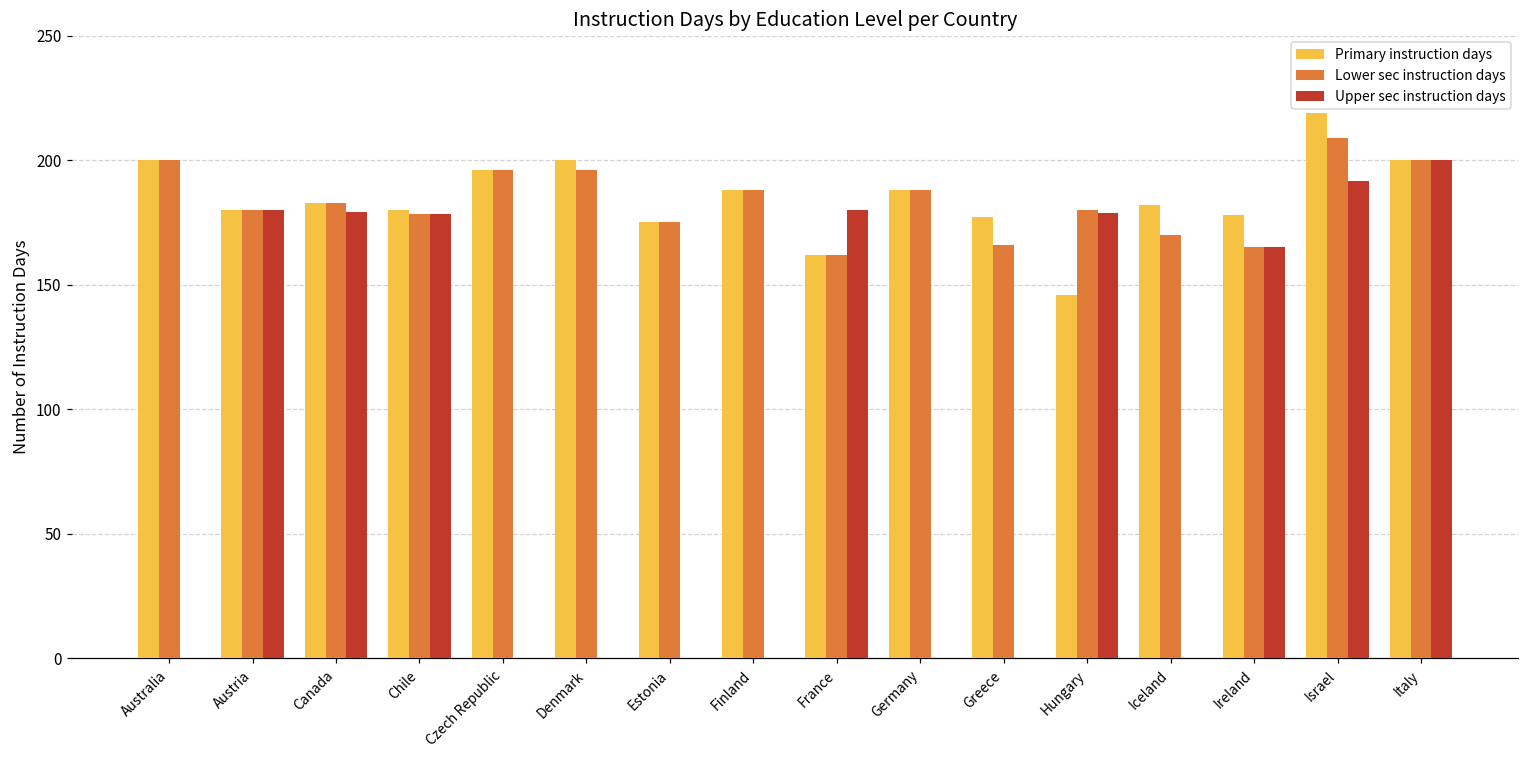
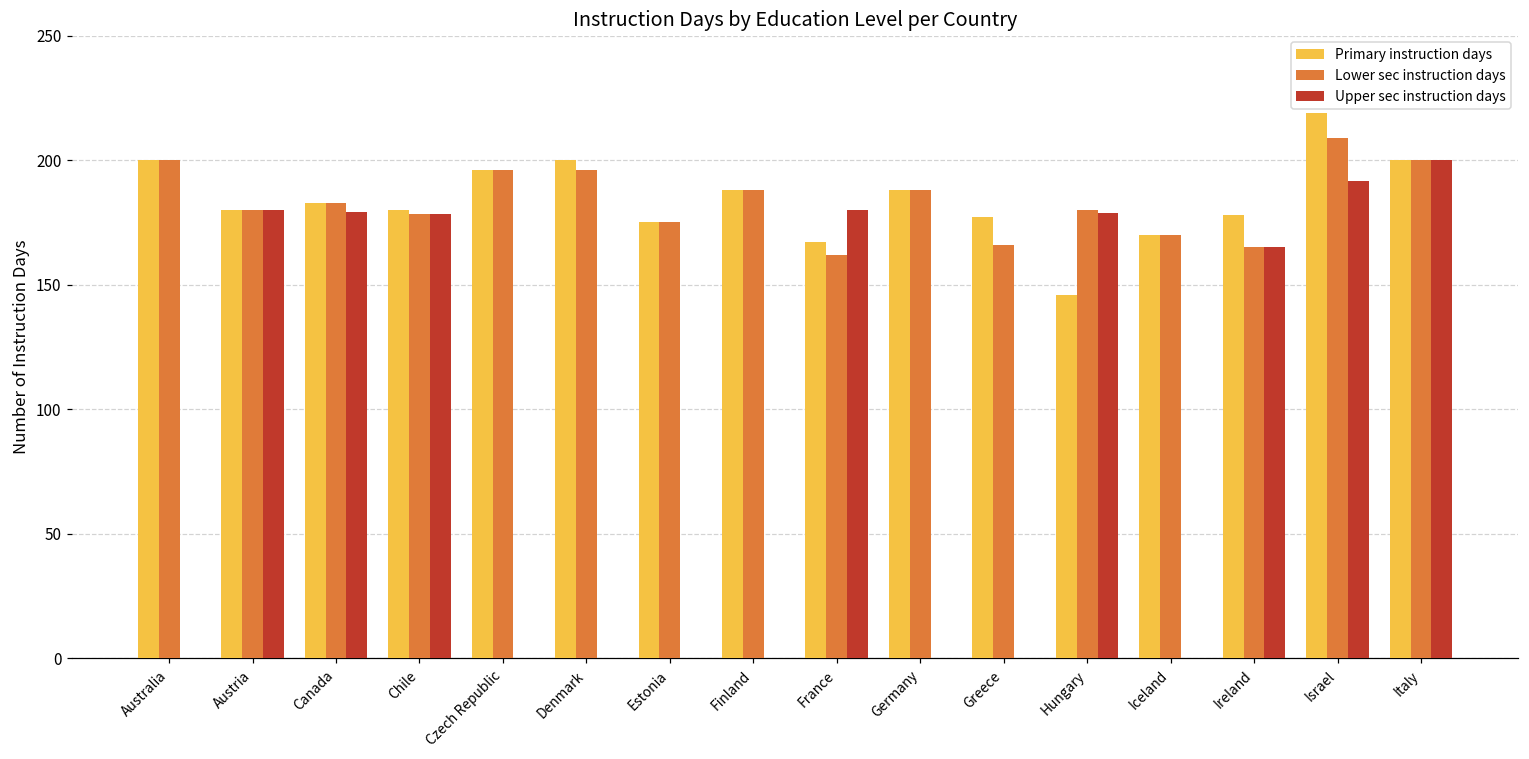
  {
    "Primary instruction days": {
      "Australia": 200,
      "Austria": 180,
      "Canada": 183,
      "Chile": 180,
      "Czech Republic": 196,
      "Denmark": 200,
      "Estonia": 175,
      "Finland": 188,
-     "France": 162,
+     "France": 167,
      "Germany": 188,
      "Greece": 177,
      "Hungary": 146,
-     "Iceland": 182,
+     "Iceland": 170,
      "Ireland": 178,
      "Israel": 219,
      "Italy": 200
    },
    "Lower sec instruction days": {
      "Australia": 200,
      "Austria": 180,
      "Canada": 183,
      "Chile": 178,
      "Czech Republic": 196,
      "Denmark": 196,
      "Estonia": 175,
      "Finland": 188,
      "France": 162,
      "Germany": 188,
      "Greece": 166,
      "Hungary": 180,
      "Iceland": 170,
      "Ireland": 165,
      "Israel": 209,
      "Italy": 200
    },
    "Upper sec instruction days": {
      "Australia": 0,
      "Austria": 180,
      "Canada": 179,
      "Chile": 178,
      "Czech Republic": 0,
      "Denmark": 0,
      "Estonia": 0,
      "Finland": 0,
      "France": 180,
      "Germany": 0,
      "Greece": 0,
      "Hungary": 179,
      "Iceland": 0,
      "Ireland": 165,
      "Israel": 192,
      "Italy": 200
    }
  }
